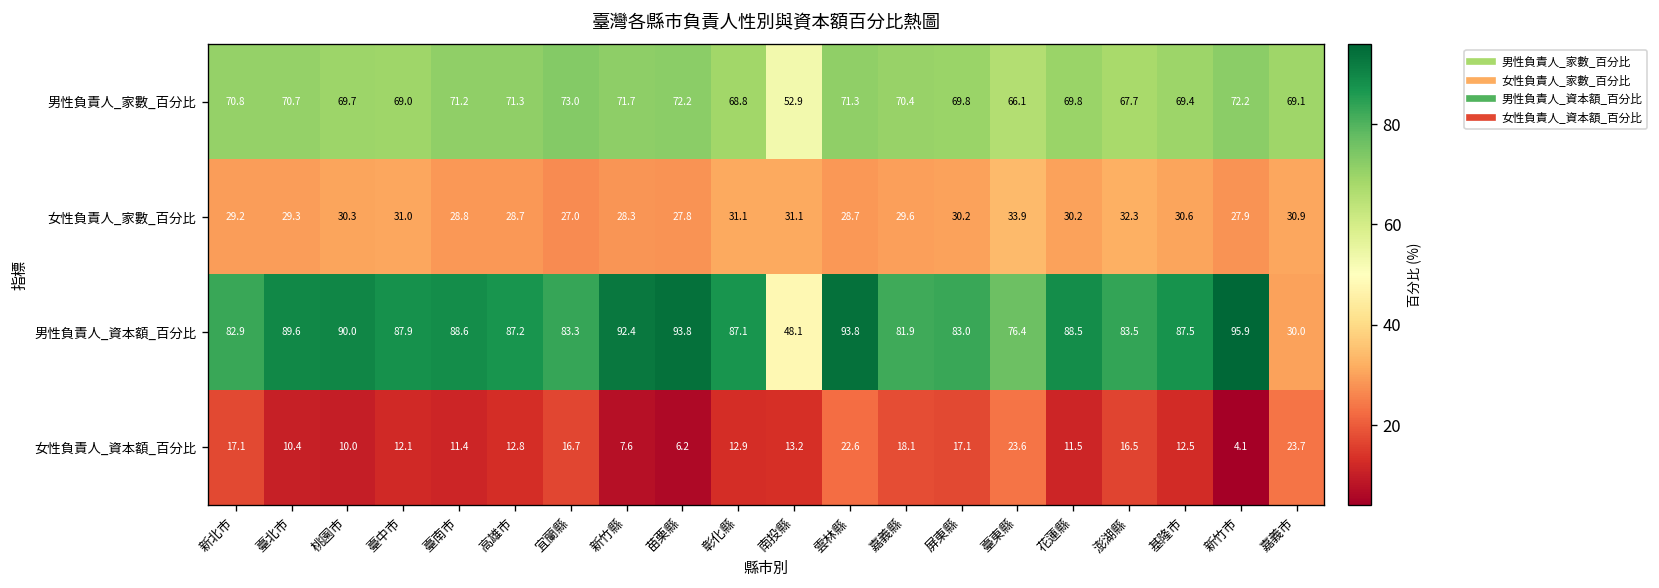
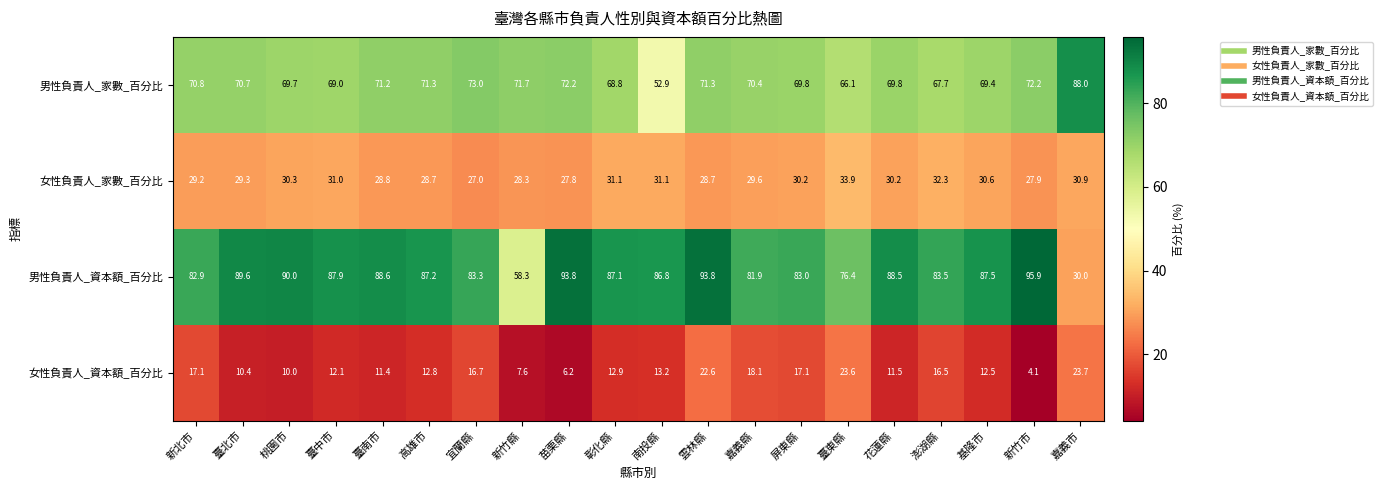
  {
    "男性負責人_家數_百分比": {
      "新北市": 70.8,
      "臺北市": 70.7,
      "桃園市": 69.7,
      "臺中市": 69.0,
      "臺南市": 71.2,
      "高雄市": 71.3,
      "宜蘭縣": 73.0,
      "新竹縣": 71.7,
      "苗栗縣": 72.2,
      "彰化縣": 68.8,
      "南投縣": 52.9,
      "雲林縣": 71.3,
      "嘉義縣": 70.4,
      "屏東縣": 69.8,
      "臺東縣": 66.1,
      "花蓮縣": 69.8,
      "澎湖縣": 67.7,
      "基隆市": 69.4,
      "新竹市": 72.2,
-     "嘉義市": 69.1
+     "嘉義市": 88.0
    },
    "女性負責人_家數_百分比": {
      "新北市": 29.2,
      "臺北市": 29.3,
      "桃園市": 30.3,
      "臺中市": 31.0,
      "臺南市": 28.8,
      "高雄市": 28.7,
      "宜蘭縣": 27.0,
      "新竹縣": 28.3,
      "苗栗縣": 27.8,
      "彰化縣": 31.1,
      "南投縣": 31.1,
      "雲林縣": 28.7,
      "嘉義縣": 29.6,
      "屏東縣": 30.2,
      "臺東縣": 33.9,
      "花蓮縣": 30.2,
      "澎湖縣": 32.3,
      "基隆市": 30.6,
      "新竹市": 27.9,
      "嘉義市": 30.9
    },
    "男性負責人_資本額_百分比": {
      "新北市": 82.9,
      "臺北市": 89.6,
      "桃園市": 90.0,
      "臺中市": 87.9,
      "臺南市": 88.6,
      "高雄市": 87.2,
      "宜蘭縣": 83.3,
-     "新竹縣": 92.4,
+     "新竹縣": 58.3,
      "苗栗縣": 93.8,
      "彰化縣": 87.1,
-     "南投縣": 48.1,
+     "南投縣": 86.8,
      "雲林縣": 93.8,
      "嘉義縣": 81.9,
      "屏東縣": 83.0,
      "臺東縣": 76.4,
      "花蓮縣": 88.5,
      "澎湖縣": 83.5,
      "基隆市": 87.5,
      "新竹市": 95.9,
      "嘉義市": 30.0
    },
    "女性負責人_資本額_百分比": {
      "新北市": 17.1,
      "臺北市": 10.4,
      "桃園市": 10.0,
      "臺中市": 12.1,
      "臺南市": 11.4,
      "高雄市": 12.8,
      "宜蘭縣": 16.7,
      "新竹縣": 7.6,
      "苗栗縣": 6.2,
      "彰化縣": 12.9,
      "南投縣": 13.2,
      "雲林縣": 22.6,
      "嘉義縣": 18.1,
      "屏東縣": 17.1,
      "臺東縣": 23.6,
      "花蓮縣": 11.5,
      "澎湖縣": 16.5,
      "基隆市": 12.5,
      "新竹市": 4.1,
      "嘉義市": 23.7
    }
  }
